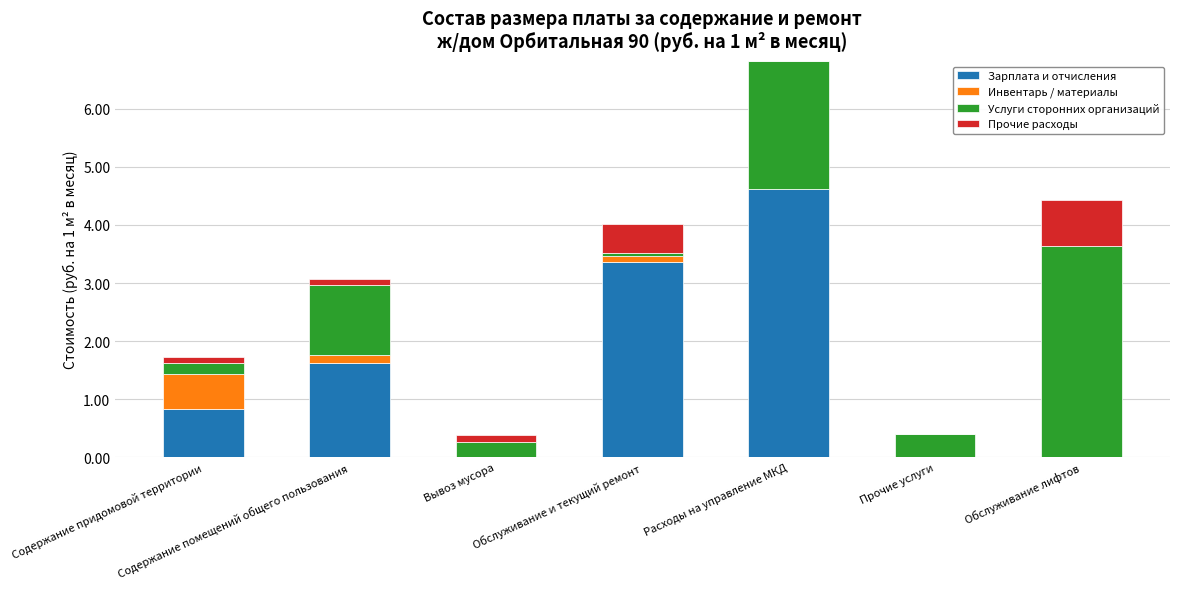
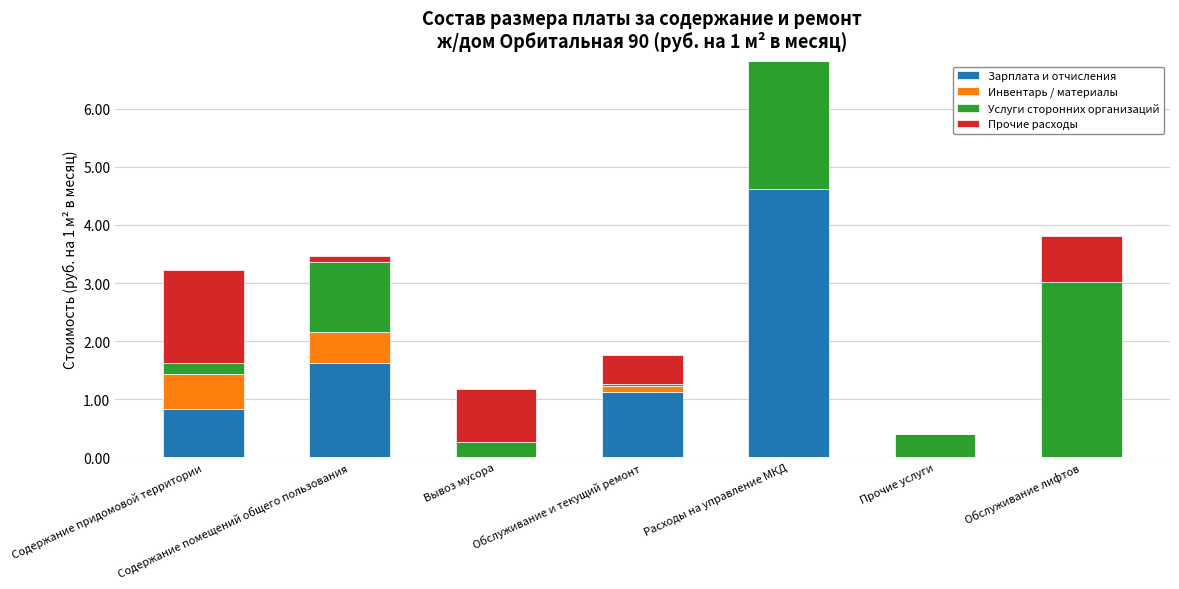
  {
    "Зарплата и отчисления": {
      "Содержание придомовой территории": 0.8,
      "Содержание помещений общего пользования": 1.6,
      "Вывоз мусора": 0.0,
-     "Обслуживание и текущий ремонт": 3.4,
+     "Обслуживание и текущий ремонт": 1.1,
      "Расходы на управление МКД": 4.6,
      "Прочие услуги": 0.0,
      "Обслуживание лифтов": 0.0
    },
    "Инвентарь / материалы": {
      "Содержание придомовой территории": 0.6,
-     "Содержание помещений общего пользования": 0.2,
+     "Содержание помещений общего пользования": 0.5,
      "Вывоз мусора": 0.0,
      "Обслуживание и текущий ремонт": 0.1,
      "Расходы на управление МКД": 0.0,
      "Прочие услуги": 0.0,
      "Обслуживание лифтов": 0.0
    },
    "Услуги сторонних организаций": {
      "Содержание придомовой территории": 0.2,
      "Содержание помещений общего пользования": 1.2,
      "Вывоз мусора": 0.3,
      "Обслуживание и текущий ремонт": 0.1,
      "Расходы на управление МКД": 2.2,
      "Прочие услуги": 0.4,
-     "Обслуживание лифтов": 3.6
+     "Обслуживание лифтов": 3.0
    },
    "Прочие расходы": {
-     "Содержание придомовой территории": 0.1,
+     "Содержание придомовой территории": 1.6,
      "Содержание помещений общего пользования": 0.1,
-     "Вывоз мусора": 0.1,
+     "Вывоз мусора": 0.9,
      "Обслуживание и текущий ремонт": 0.5,
      "Расходы на управление МКД": 0.0,
      "Прочие услуги": 0.0,
      "Обслуживание лифтов": 0.8
    }
  }
